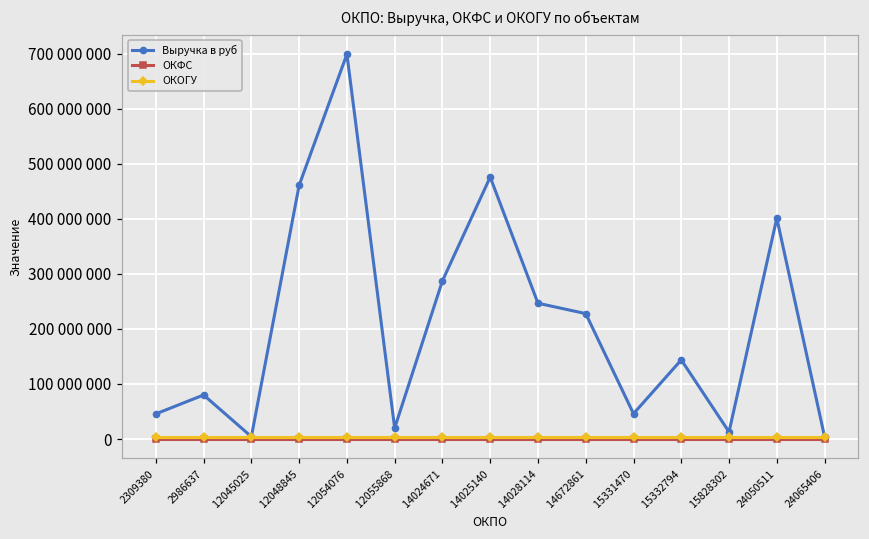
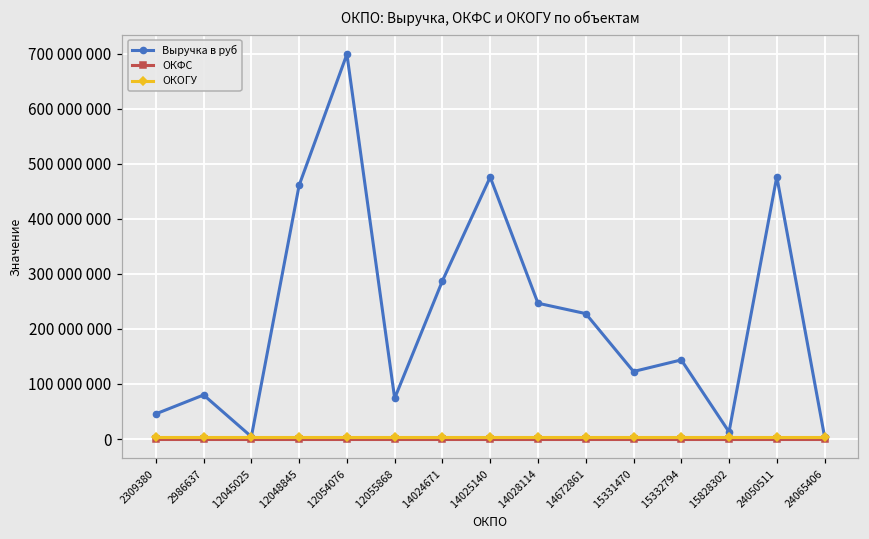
  {
    "Выручка в руб": {
      "2309380": 50000000,
      "2986637": 80000000,
      "12048845": 460000000,
      "12054076": 700000000,
-     "12055868": 20000000,
+     "12055868": 70000000,
      "14024671": 290000000,
      "14025140": 480000000,
      "14028114": 250000000,
      "14672861": 230000000,
-     "15331470": 50000000,
+     "15331470": 120000000,
      "15332794": 140000000,
      "15828302": 10000000,
-     "24050511": 400000000
+     "24050511": 480000000
    }
  }
